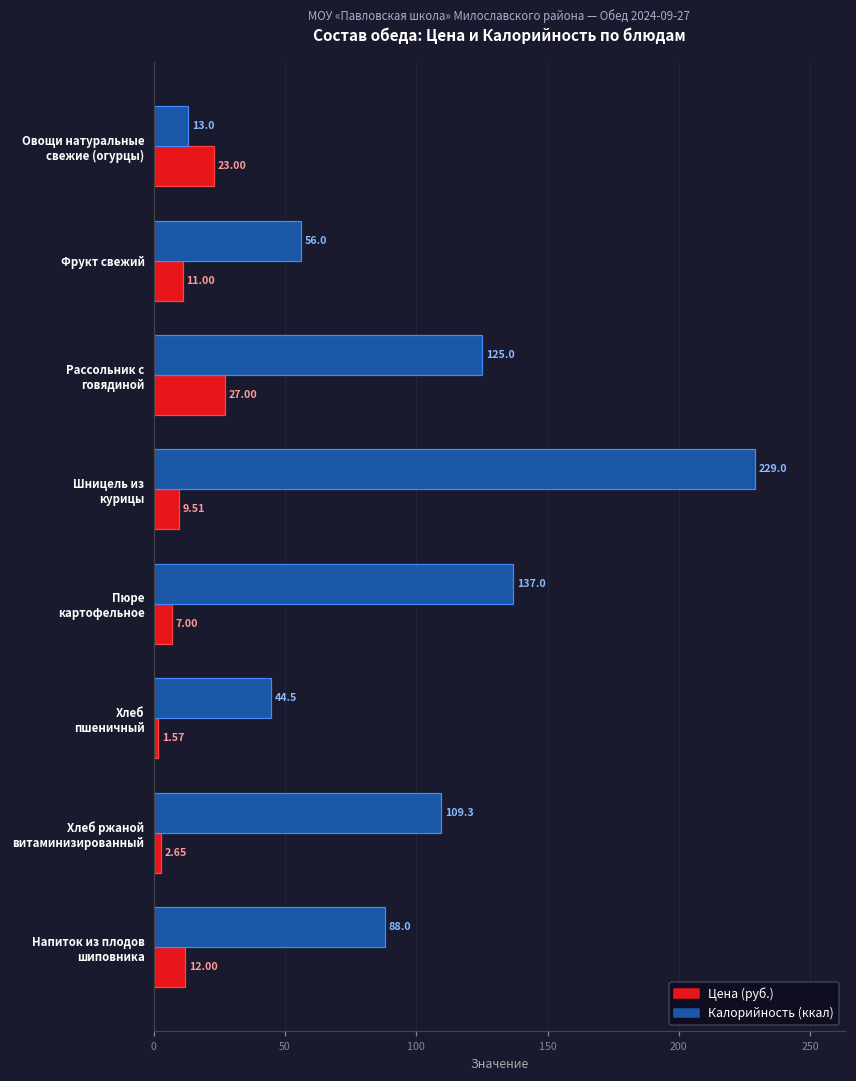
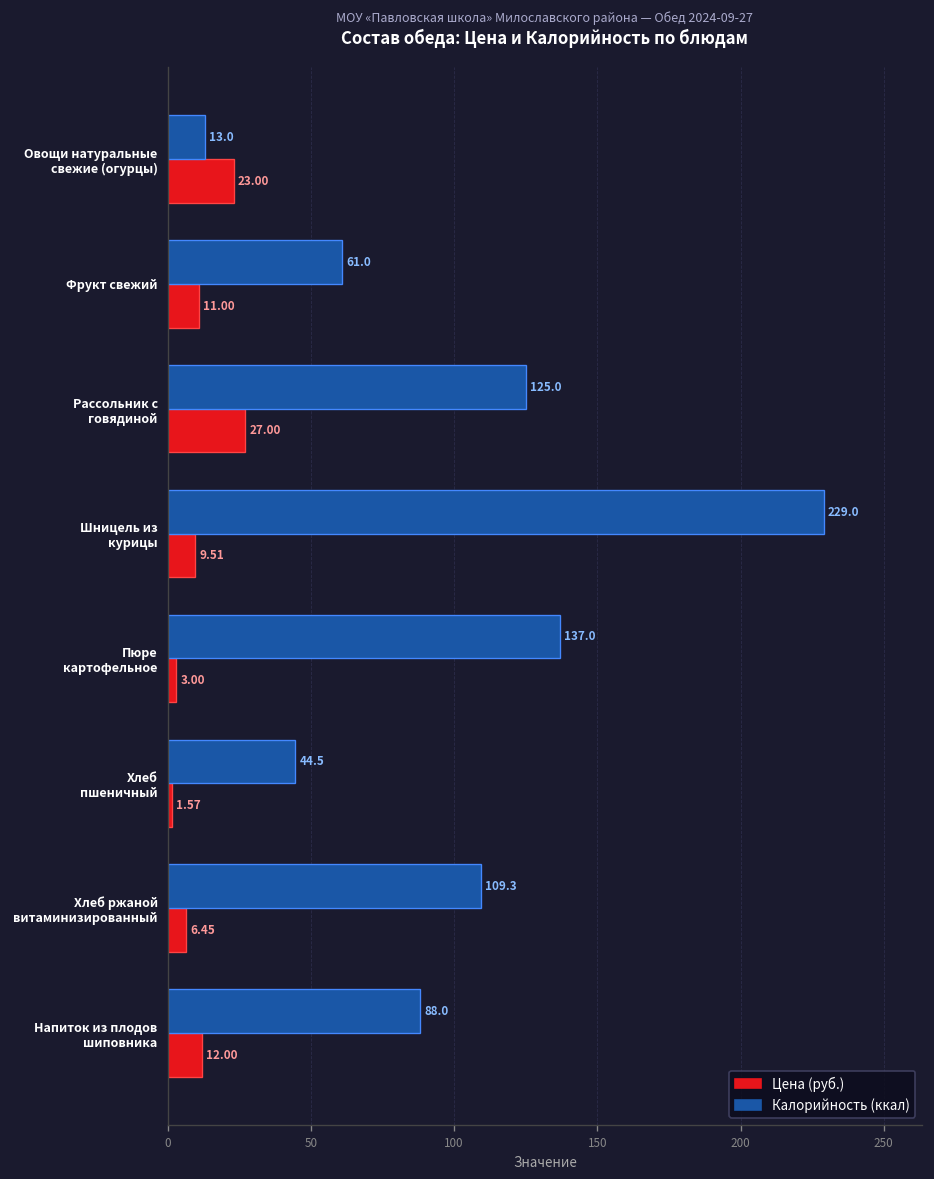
  {
    "Цена (руб.)": {
      "Овощи натуральные свежие (огурцы)": 23.00,
      "Фрукт свежий": 11.00,
      "Рассольник с говядиной": 27.00,
      "Шницель из курицы": 9.51,
-     "Пюре картофельное": 7.00,
+     "Пюре картофельное": 3.00,
      "Хлеб пшеничный": 1.57,
-     "Хлеб ржаной витаминизированный": 2.65,
+     "Хлеб ржаной витаминизированный": 6.45,
      "Напиток из плодов шиповника": 12.00
    },
    "Калорийность (ккал)": {
      "Овощи натуральные свежие (огурцы)": 13.0,
-     "Фрукт свежий": 56.0,
+     "Фрукт свежий": 61.0,
      "Рассольник с говядиной": 125.0,
      "Шницель из курицы": 229.0,
      "Пюре картофельное": 137.0,
      "Хлеб пшеничный": 44.5,
      "Хлеб ржаной витаминизированный": 109.3,
      "Напиток из плодов шиповника": 88.0
    }
  }
